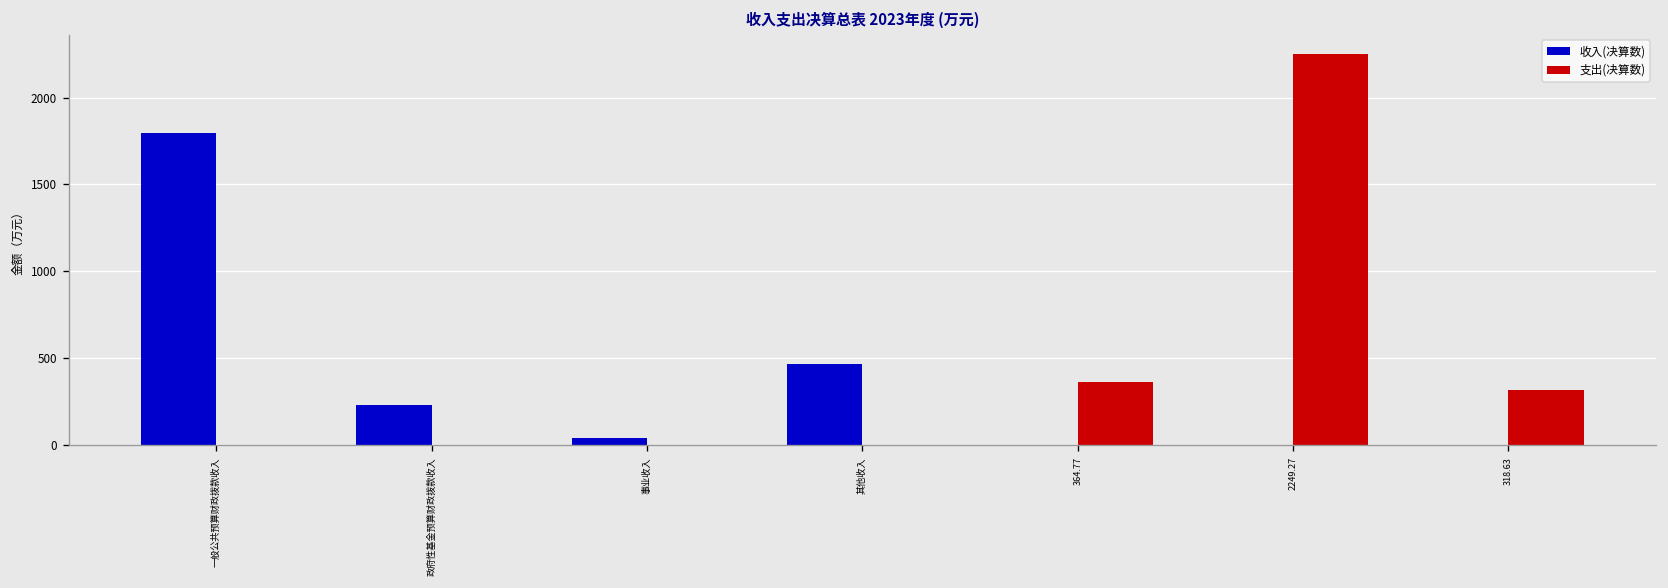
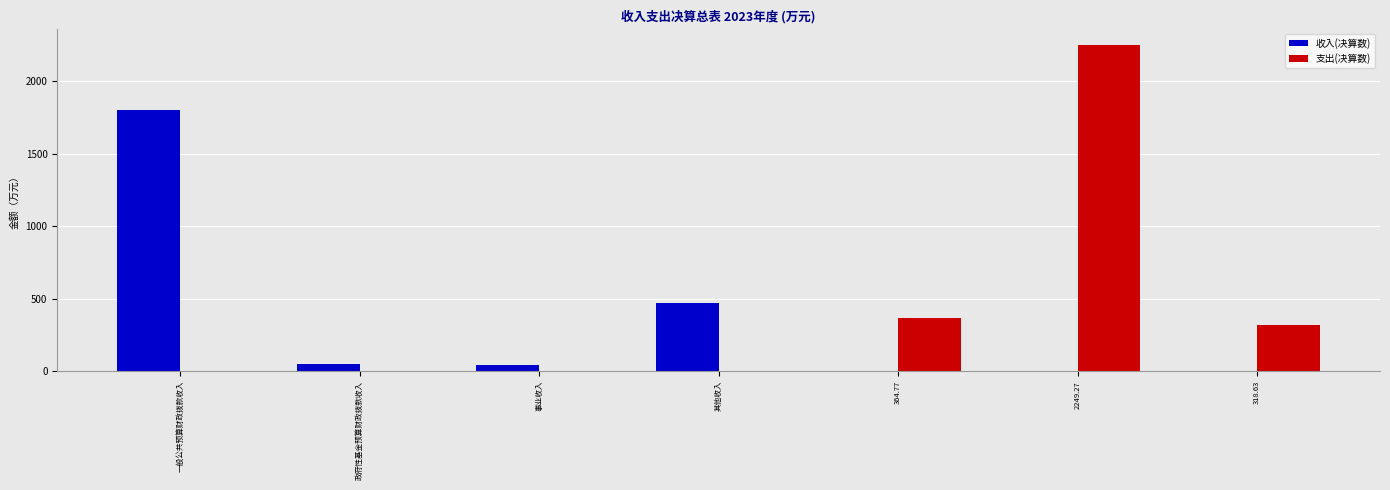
  {
    "收入(决算数)": {
      "一般公共预算财政拨款收入": 1800,
-     "政府性基金预算财政拨款收入": 230,
+     "政府性基金预算财政拨款收入": 50,
      "事业收入": 40,
      "其他收入": 470,
      "364.77": 0,
      "2249.27": 0,
      "318.63": 0
    },
    "支出(决算数)": {
      "一般公共预算财政拨款收入": 0,
      "政府性基金预算财政拨款收入": 0,
      "事业收入": 0,
      "其他收入": 0,
      "364.77": 360,
      "2249.27": 2250,
      "318.63": 320
    }
  }
